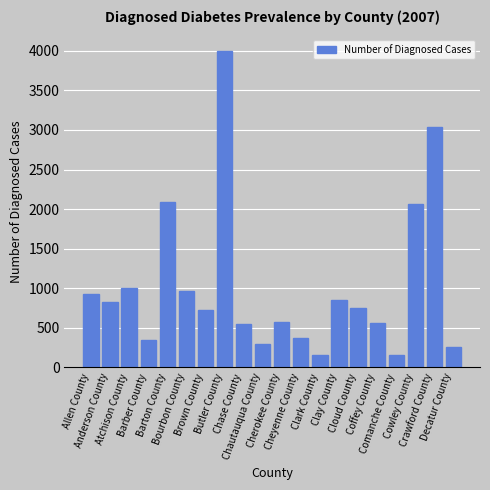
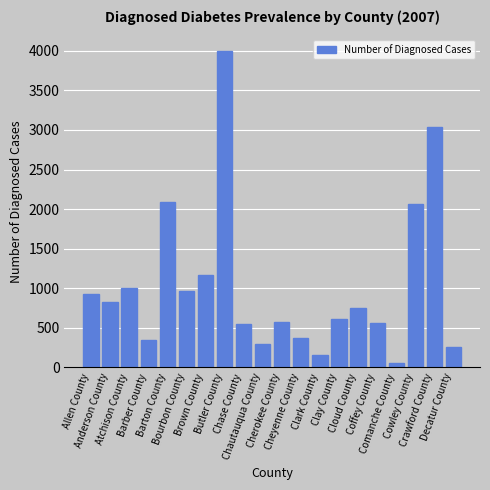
  {
    "Allen County": 900,
    "Anderson County": 800,
    "Atchison County": 1000,
    "Barber County": 400,
    "Barton County": 2100,
    "Bourbon County": 1000,
-   "Brown County": 700,
+   "Brown County": 1200,
    "Butler County": 4000,
    "Chase County": 600,
    "Chautauqua County": 300,
    "Cherokee County": 600,
    "Cheyenne County": 400,
    "Clark County": 200,
-   "Clay County": 900,
+   "Clay County": 600,
    "Cloud County": 700,
    "Coffey County": 600,
-   "Comanche County": 200,
+   "Comanche County": 100,
    "Cowley County": 2100,
    "Crawford County": 3000,
    "Decatur County": 300
  }
